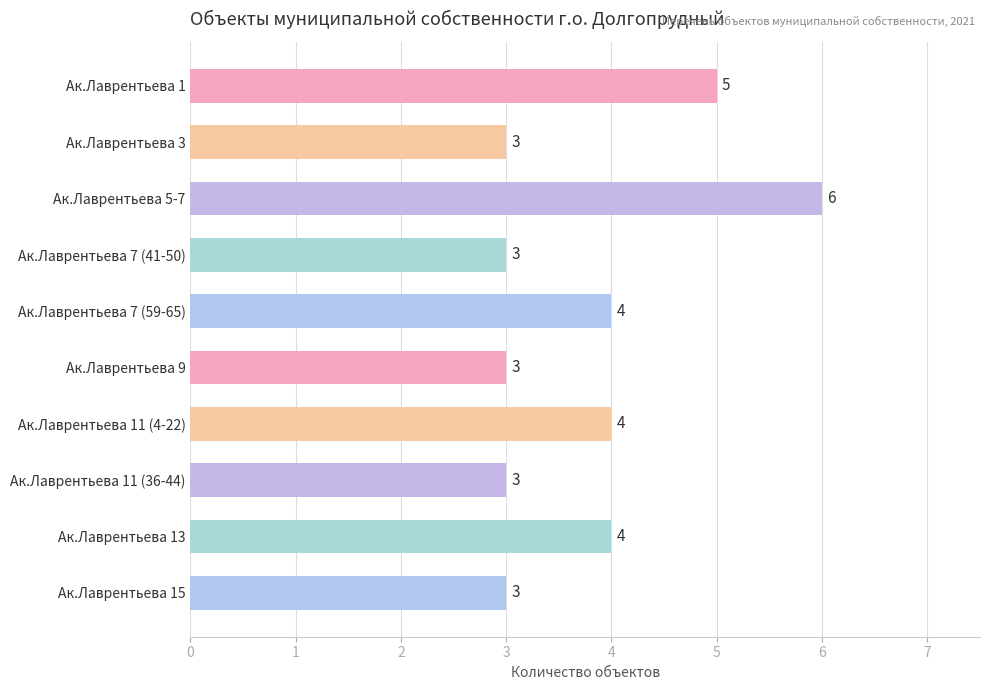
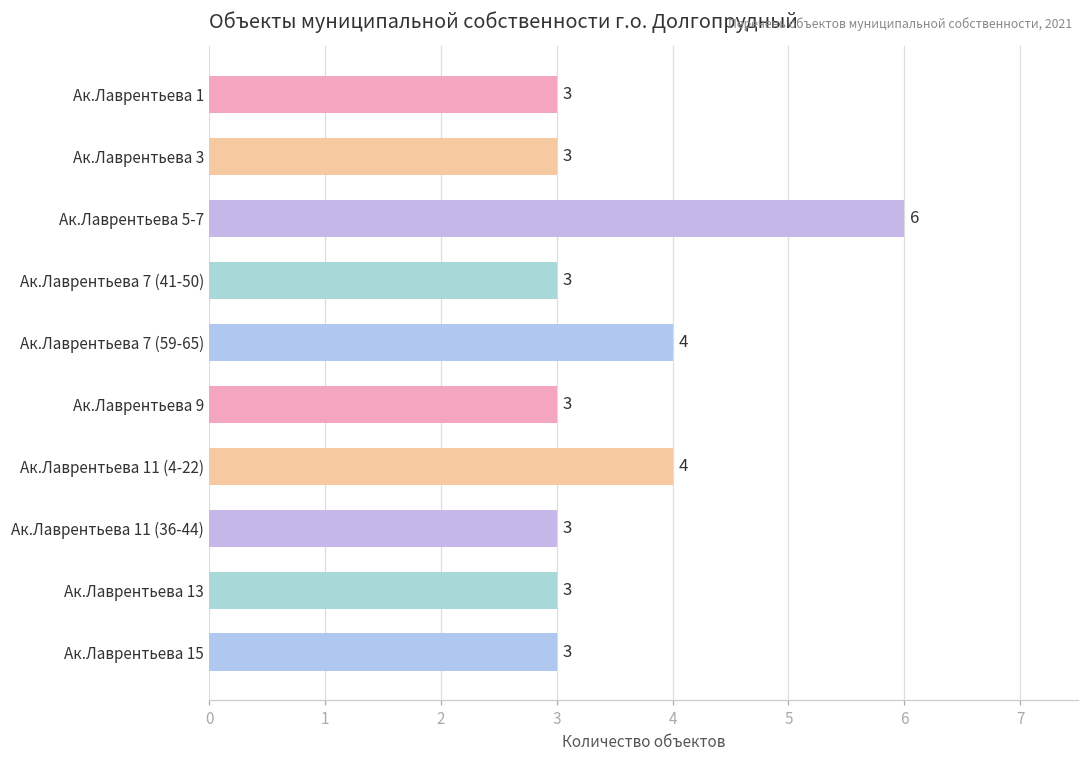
  {
-   "Ак.Лаврентьева 1": 5,
+   "Ак.Лаврентьева 1": 3,
    "Ак.Лаврентьева 3": 3,
    "Ак.Лаврентьева 5-7": 6,
    "Ак.Лаврентьева 7 (41-50)": 3,
    "Ак.Лаврентьева 7 (59-65)": 4,
    "Ак.Лаврентьева 9": 3,
    "Ак.Лаврентьева 11 (4-22)": 4,
    "Ак.Лаврентьева 11 (36-44)": 3,
-   "Ак.Лаврентьева 13": 4,
+   "Ак.Лаврентьева 13": 3,
    "Ак.Лаврентьева 15": 3
  }
